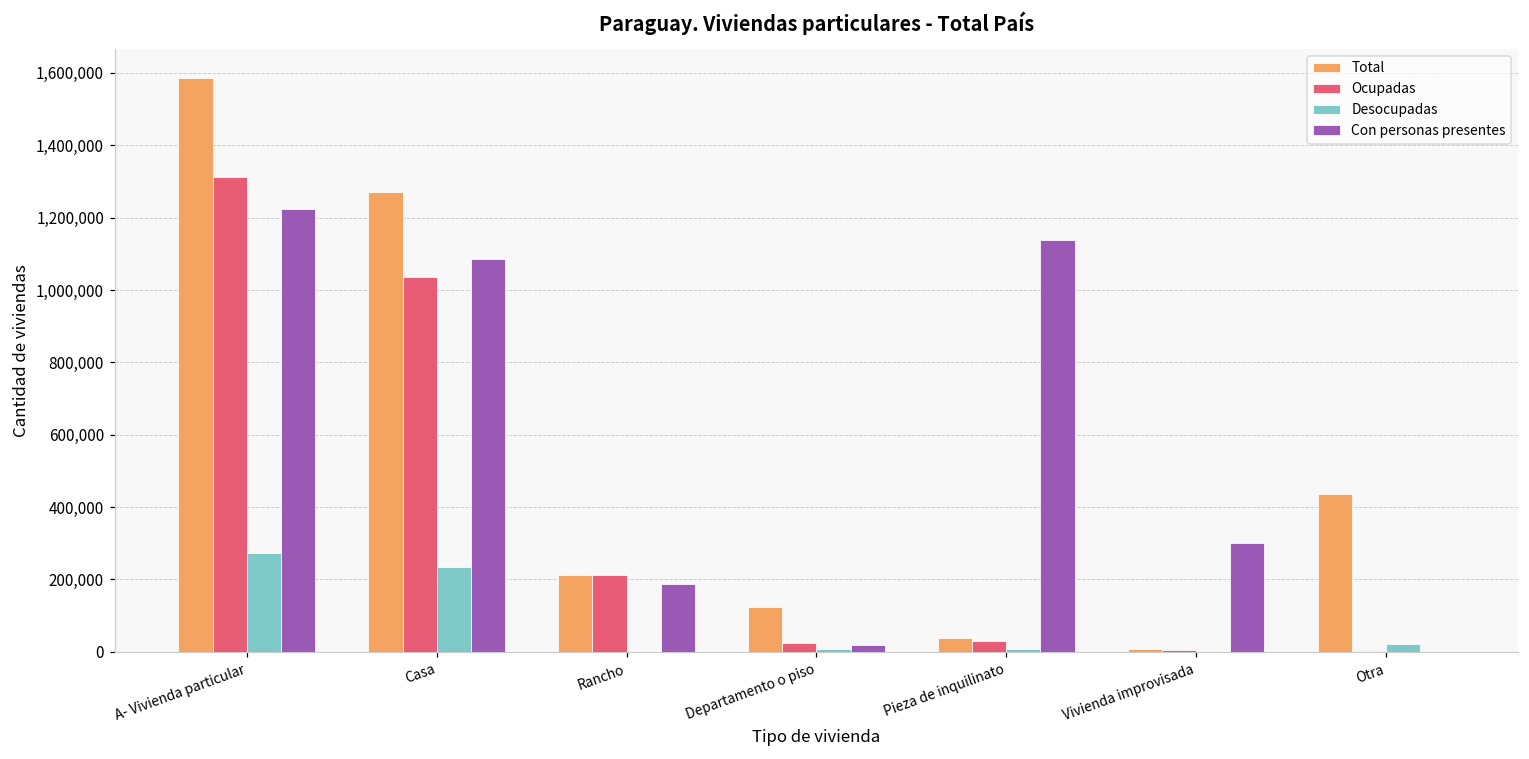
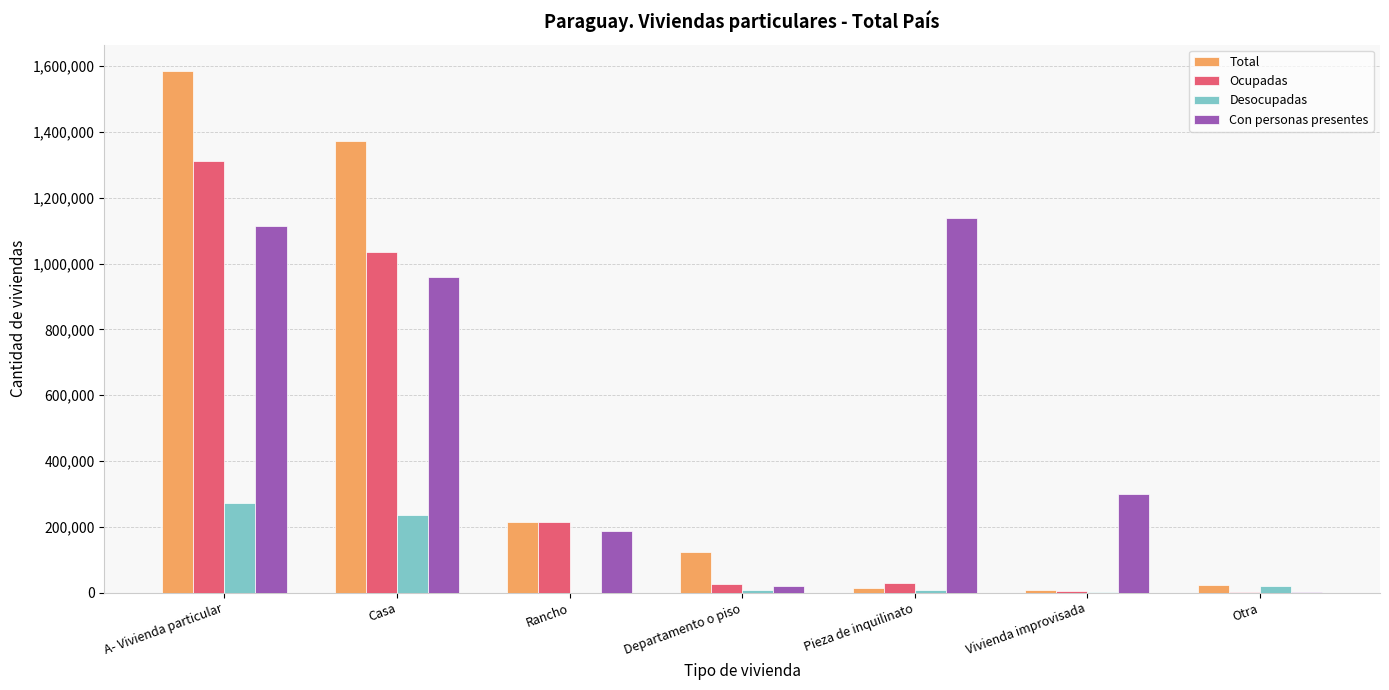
  {
    "Total": {
      "A- Vivienda particular": "1,590,000",
-     "Casa": "1,270,000",
+     "Casa": "1,370,000",
      "Rancho": "210,000",
      "Departamento o piso": "120,000",
-     "Pieza de inquilinato": "40,000",
-     "Otra": "440,000"
+     "Pieza de inquilinato": "10,000",
+     "Otra": "20,000"
    },
    "Ocupadas": {
      "A- Vivienda particular": "1,310,000",
      "Casa": "1,040,000",
      "Rancho": "210,000",
      "Departamento o piso": "30,000",
      "Pieza de inquilinato": "30,000"
    },
    "Desocupadas": {
      "A- Vivienda particular": "270,000",
      "Casa": "230,000",
      "Rancho": "0",
      "Departamento o piso": "10,000",
      "Otra": "20,000"
    },
    "Con personas presentes": {
-     "A- Vivienda particular": "1,220,000",
-     "Casa": "1,090,000",
+     "A- Vivienda particular": "1,110,000",
+     "Casa": "960,000",
      "Rancho": "190,000",
      "Departamento o piso": "20,000",
      "Pieza de inquilinato": "1,140,000",
      "Vivienda improvisada": "300,000"
    }
  }
